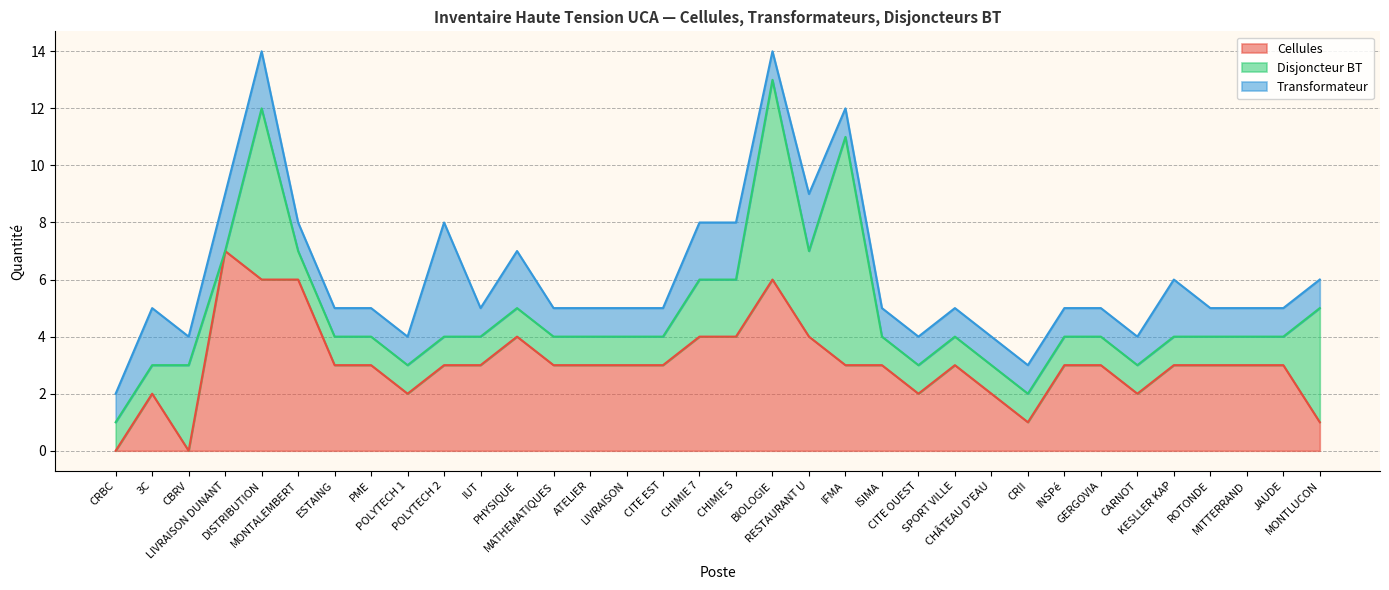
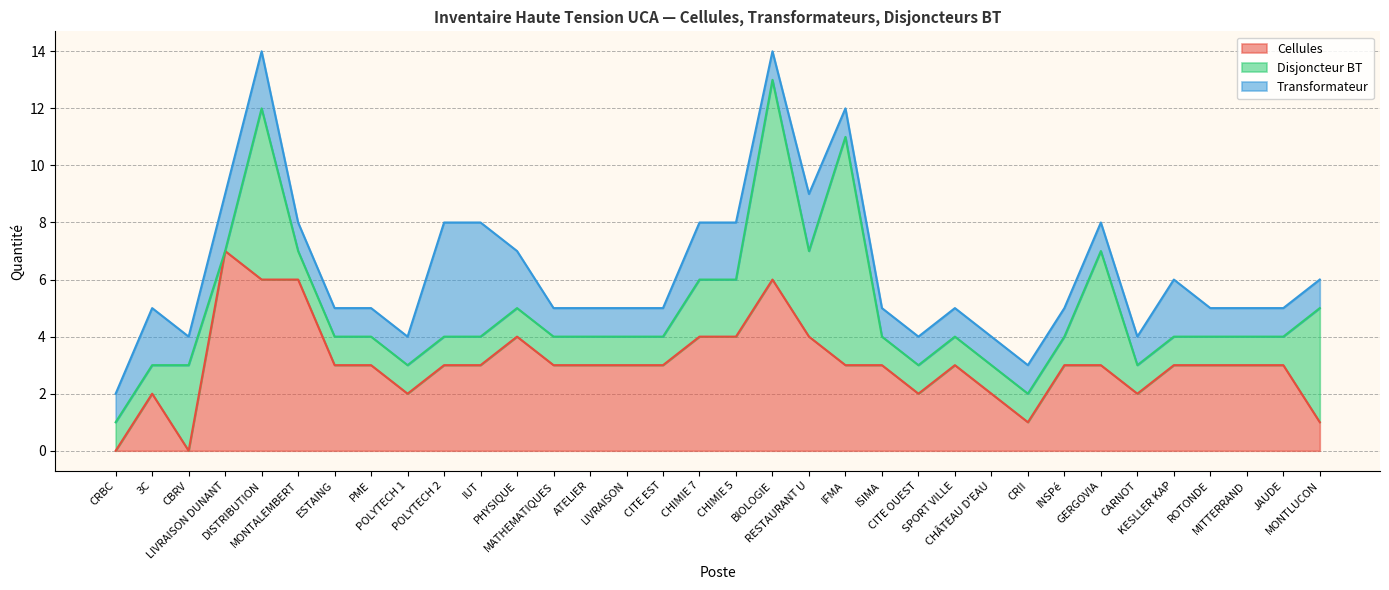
  {
    "Cellules": {
      "CRBC": 0,
      "3C": 2,
      "CBRV": 0,
      "DISTRIBUTION": 6,
      "MONTALEMBERT": 6,
      "ESTAING": 3,
      "PME": 3,
      "POLYTECH 1": 2,
      "POLYTECH 2": 3,
      "IUT": 3,
      "PHYSIQUE": 4,
      "MATHEMATIQUES": 3,
      "ATELIER": 3,
      "LIVRAISON": 3,
      "CITE EST": 3,
      "CHIMIE 7": 4,
      "CHIMIE 5": 4,
      "BIOLOGIE": 6,
      "RESTAURANT U": 4,
      "IFMA": 3,
      "ISIMA": 3,
      "CITE OUEST": 2,
      "SPORT VILLE": 3,
      "CHÂTEAU D'EAU": 2,
      "CRII": 1,
      "INSPé": 3,
      "GERGOVIA": 3,
      "CARNOT": 2,
      "KESLLER KAP": 3,
      "ROTONDE": 3,
      "MITTERRAND": 3,
      "JAUDE": 3,
      "MONTLUCON": 1
    },
    "Disjoncteur BT": {
      "CRBC": 1,
      "3C": 1,
      "CBRV": 3,
      "DISTRIBUTION": 6,
      "MONTALEMBERT": 1,
      "ESTAING": 1,
      "PME": 1,
      "POLYTECH 1": 1,
      "POLYTECH 2": 1,
      "IUT": 1,
      "PHYSIQUE": 1,
      "MATHEMATIQUES": 1,
      "ATELIER": 1,
      "LIVRAISON": 1,
      "CITE EST": 1,
      "CHIMIE 7": 2,
      "CHIMIE 5": 2,
      "BIOLOGIE": 7,
      "RESTAURANT U": 3,
      "IFMA": 8,
      "ISIMA": 1,
      "CITE OUEST": 1,
      "SPORT VILLE": 1,
      "CHÂTEAU D'EAU": 1,
      "CRII": 1,
      "INSPé": 1,
-     "GERGOVIA": 1,
+     "GERGOVIA": 4,
      "CARNOT": 1,
      "KESLLER KAP": 1,
      "ROTONDE": 1,
      "MITTERRAND": 1,
      "JAUDE": 1,
      "MONTLUCON": 4
    },
    "Transformateur": {
      "CRBC": 1,
      "3C": 2,
      "CBRV": 1,
      "LIVRAISON DUNANT": 2,
      "DISTRIBUTION": 2,
      "MONTALEMBERT": 1,
      "ESTAING": 1,
      "PME": 1,
      "POLYTECH 1": 1,
      "POLYTECH 2": 4,
-     "IUT": 1,
+     "IUT": 4,
      "PHYSIQUE": 2,
      "MATHEMATIQUES": 1,
      "ATELIER": 1,
      "LIVRAISON": 1,
      "CITE EST": 1,
      "CHIMIE 7": 2,
      "CHIMIE 5": 2,
      "BIOLOGIE": 1,
      "RESTAURANT U": 2,
      "IFMA": 1,
      "ISIMA": 1,
      "CITE OUEST": 1,
      "SPORT VILLE": 1,
      "CHÂTEAU D'EAU": 1,
      "CRII": 1,
      "INSPé": 1,
      "GERGOVIA": 1,
      "CARNOT": 1,
      "KESLLER KAP": 2,
      "ROTONDE": 1,
      "MITTERRAND": 1,
      "JAUDE": 1,
      "MONTLUCON": 1
    }
  }
